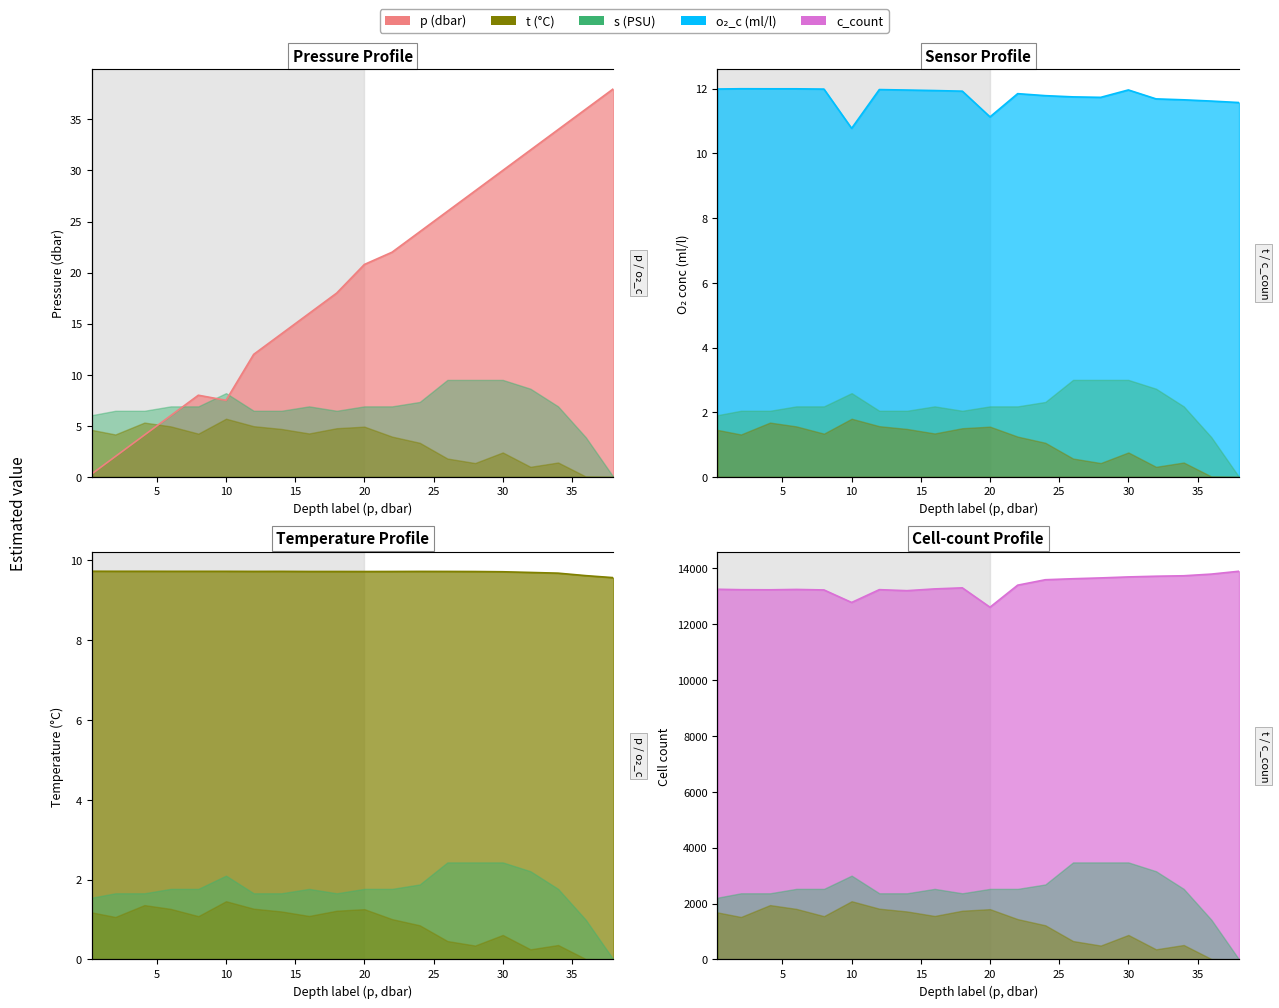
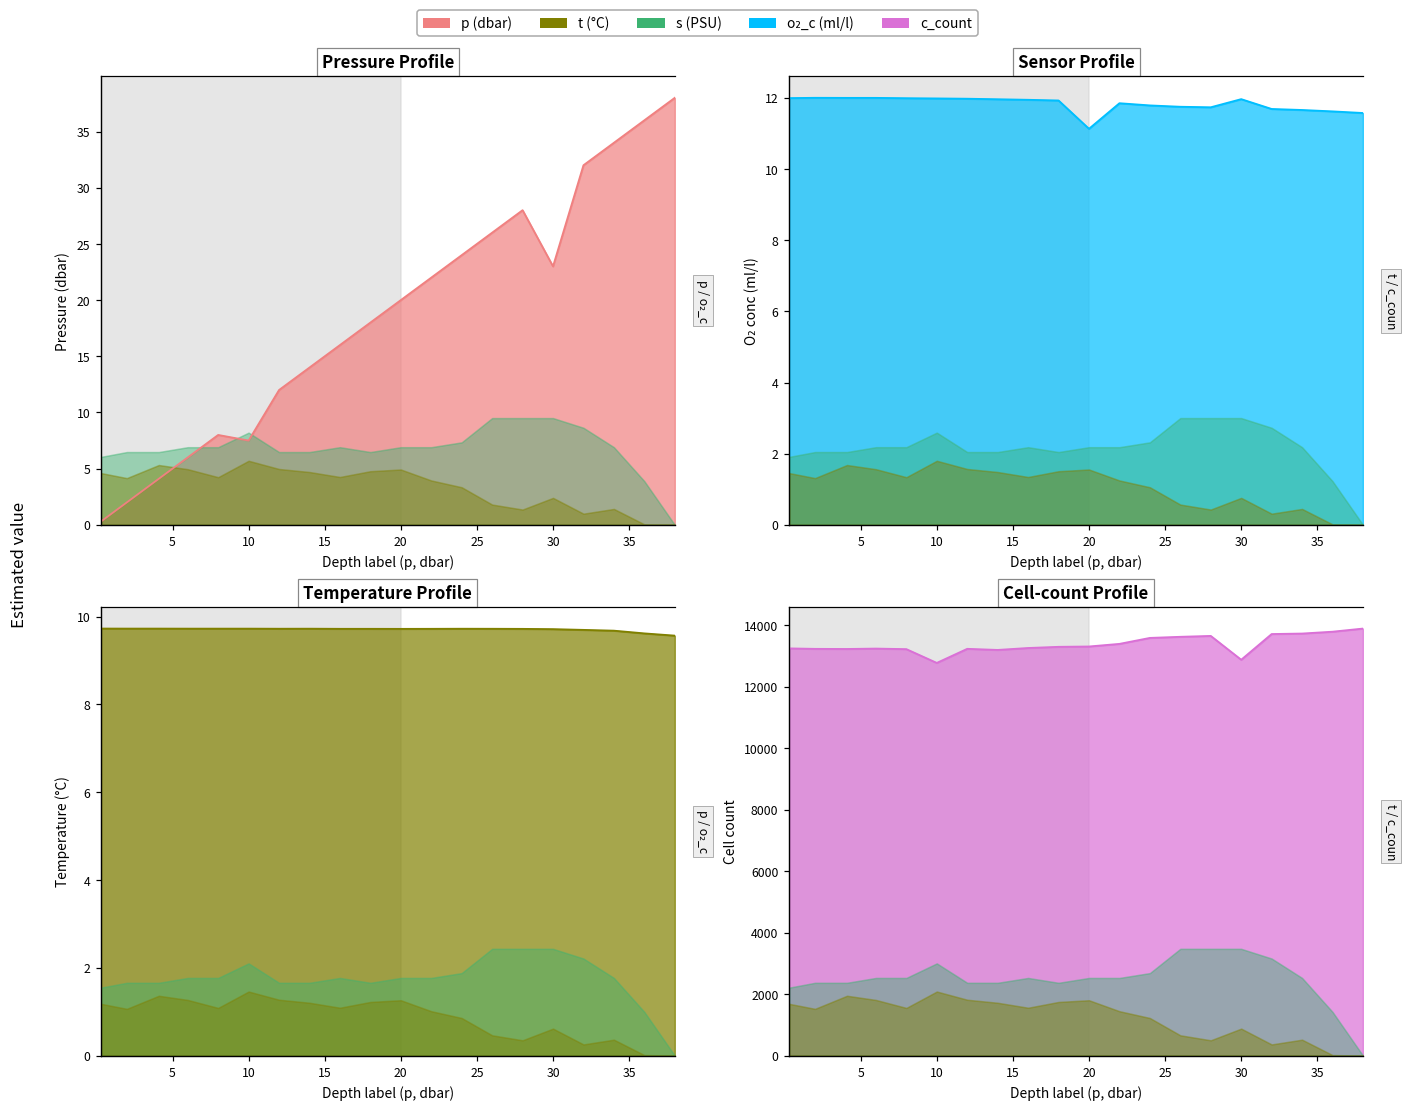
  {
    "Pressure Profile": {
      "p (dbar)": {
        "10": 7.5,
-       "20": 20.8,
-       "30": 30
+       "20": 20.0,
+       "30": 23
      },
      "s (PSU)": {
        "10": 8.2,
        "20": 6.9,
        "30": 9.5
      }
    },
    "Sensor Profile": {
      "o₂_c (ml/l)": {
-       "10": 10.8,
+       "10": 12.0,
        "20": 11.1,
        "30": 12.0
      },
      "s (PSU)": {
        "10": 2.6,
        "20": 2.2,
        "30": 3.0
      }
    },
    "Temperature Profile": {
      "s (PSU)": {
        "10": 2.1,
        "20": 1.8,
        "30": 2.4
      }
    },
    "Cell-count Profile": {
      "c_count": {
        "10": 12800,
-       "20": 12600,
-       "30": 13700
+       "20": 13300,
+       "30": 12900
      },
      "s (PSU)": {
        "10": 3000,
        "20": 2500,
        "30": 3500
      }
    }
  }
